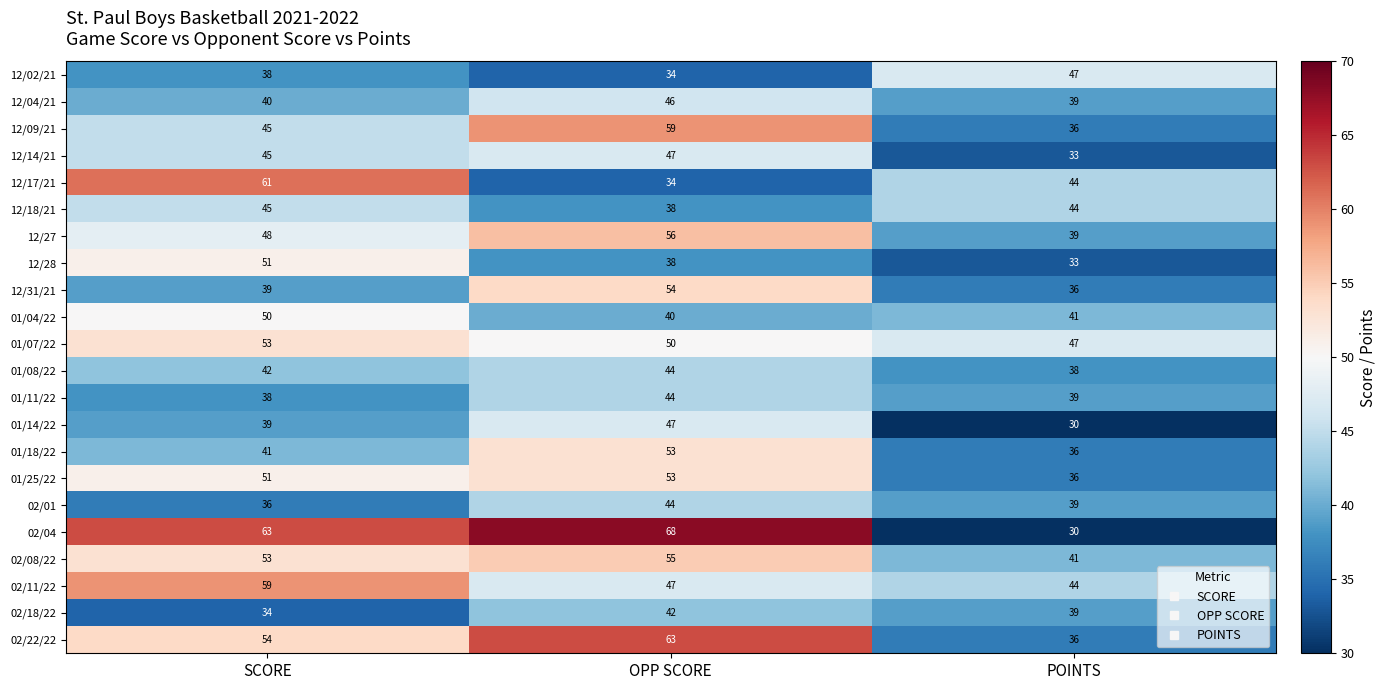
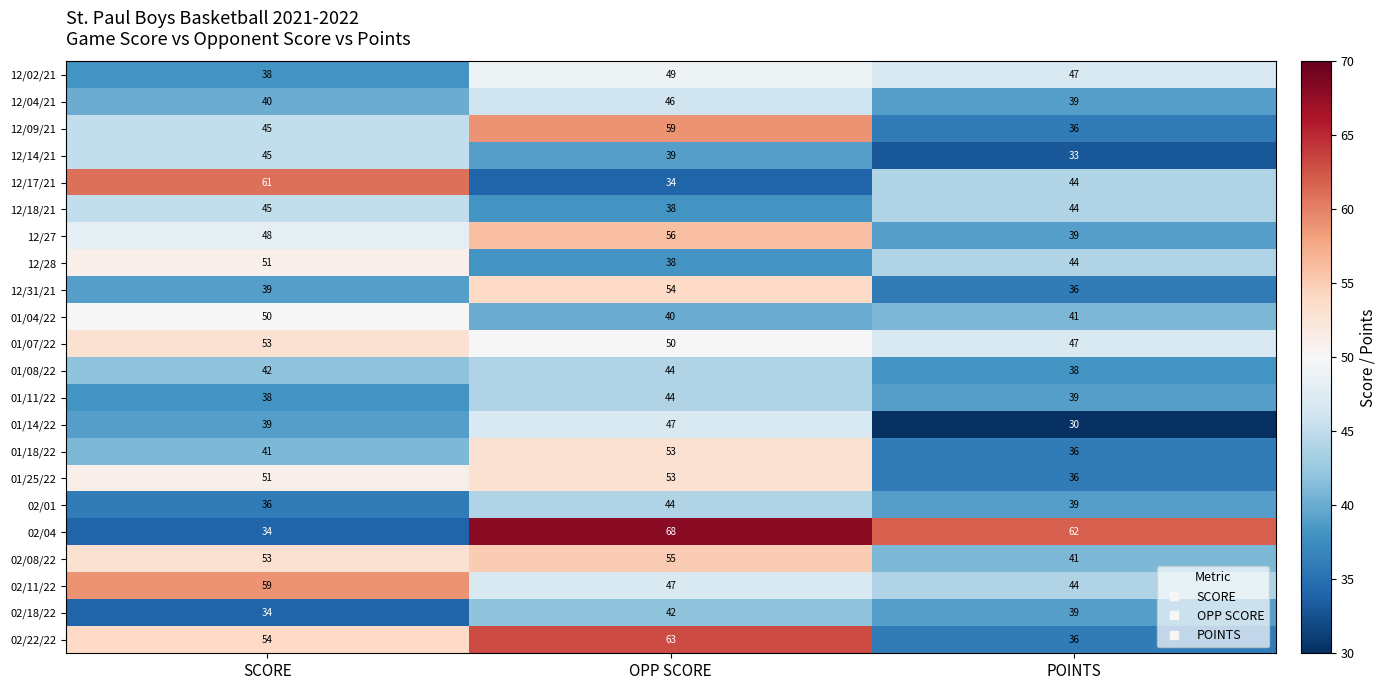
  {
    "12/02/21": {
      "SCORE": 38,
-     "OPP SCORE": 34,
+     "OPP SCORE": 49,
      "POINTS": 47
    },
    "12/04/21": {
      "SCORE": 40,
      "OPP SCORE": 46,
      "POINTS": 39
    },
    "12/09/21": {
      "SCORE": 45,
      "OPP SCORE": 59,
      "POINTS": 36
    },
    "12/14/21": {
      "SCORE": 45,
-     "OPP SCORE": 47,
+     "OPP SCORE": 39,
      "POINTS": 33
    },
    "12/17/21": {
      "SCORE": 61,
      "OPP SCORE": 34,
      "POINTS": 44
    },
    "12/18/21": {
      "SCORE": 45,
      "OPP SCORE": 38,
      "POINTS": 44
    },
    "12/27": {
      "SCORE": 48,
      "OPP SCORE": 56,
      "POINTS": 39
    },
    "12/28": {
      "SCORE": 51,
      "OPP SCORE": 38,
-     "POINTS": 33
+     "POINTS": 44
    },
    "12/31/21": {
      "SCORE": 39,
      "OPP SCORE": 54,
      "POINTS": 36
    },
    "01/04/22": {
      "SCORE": 50,
      "OPP SCORE": 40,
      "POINTS": 41
    },
    "01/07/22": {
      "SCORE": 53,
      "OPP SCORE": 50,
      "POINTS": 47
    },
    "01/08/22": {
      "SCORE": 42,
      "OPP SCORE": 44,
      "POINTS": 38
    },
    "01/11/22": {
      "SCORE": 38,
      "OPP SCORE": 44,
      "POINTS": 39
    },
    "01/14/22": {
      "SCORE": 39,
      "OPP SCORE": 47,
      "POINTS": 30
    },
    "01/18/22": {
      "SCORE": 41,
      "OPP SCORE": 53,
      "POINTS": 36
    },
    "01/25/22": {
      "SCORE": 51,
      "OPP SCORE": 53,
      "POINTS": 36
    },
    "02/01": {
      "SCORE": 36,
      "OPP SCORE": 44,
      "POINTS": 39
    },
    "02/04": {
-     "SCORE": 63,
+     "SCORE": 34,
      "OPP SCORE": 68,
-     "POINTS": 30
+     "POINTS": 62
    },
    "02/08/22": {
      "SCORE": 53,
      "OPP SCORE": 55,
      "POINTS": 41
    },
    "02/11/22": {
      "SCORE": 59,
      "OPP SCORE": 47,
      "POINTS": 44
    },
    "02/18/22": {
      "SCORE": 34,
      "OPP SCORE": 42,
      "POINTS": 39
    },
    "02/22/22": {
      "SCORE": 54,
      "OPP SCORE": 63,
      "POINTS": 36
    }
  }
